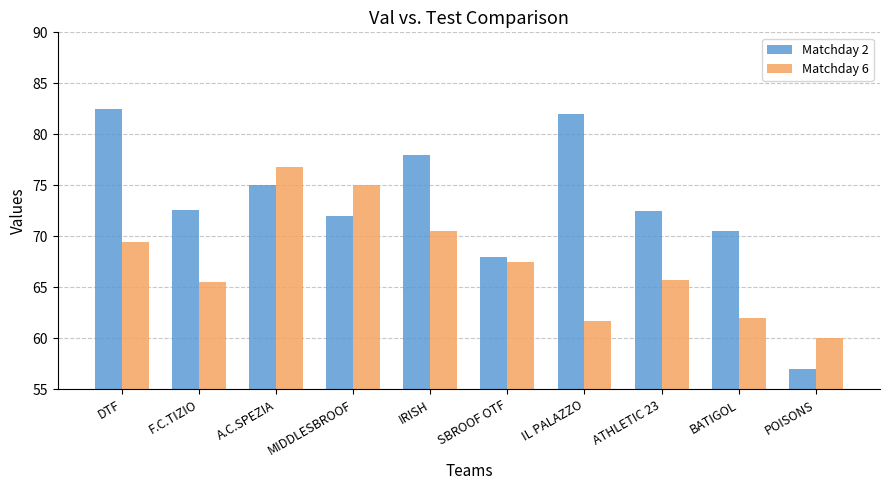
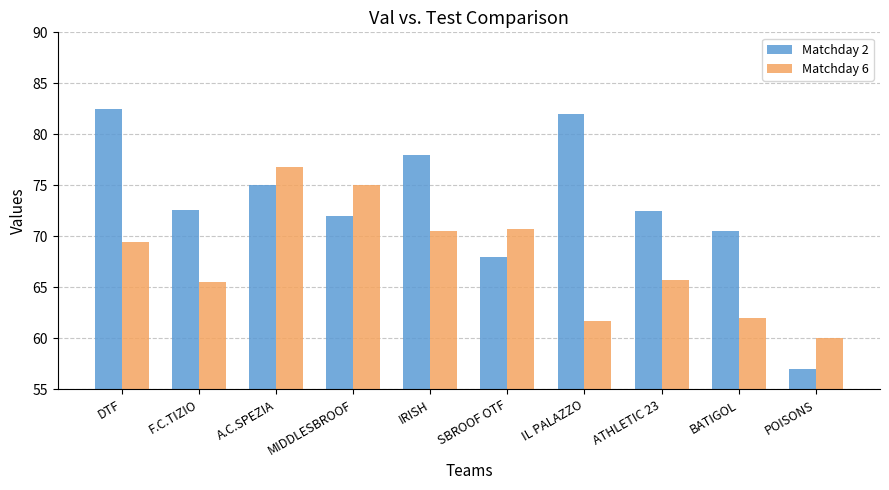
  {
    "Matchday 2": {
      "DTF": 82.5,
      "F.C.TIZIO": 72.6,
      "A.C.SPEZIA": 75.0,
      "MIDDLESBROOF": 72.0,
      "IRISH": 78.0,
      "SBROOF OTF": 68.0,
      "IL PALAZZO": 82.0,
      "ATHLETIC 23": 72.5,
      "BATIGOL": 70.5,
      "POISONS": 57.0
    },
    "Matchday 6": {
      "DTF": 69.5,
      "F.C.TIZIO": 65.5,
      "A.C.SPEZIA": 76.8,
      "MIDDLESBROOF": 75.0,
      "IRISH": 70.5,
-     "SBROOF OTF": 67.5,
+     "SBROOF OTF": 70.7,
      "IL PALAZZO": 61.7,
      "ATHLETIC 23": 65.7,
      "BATIGOL": 62.0,
      "POISONS": 60.0
    }
  }
